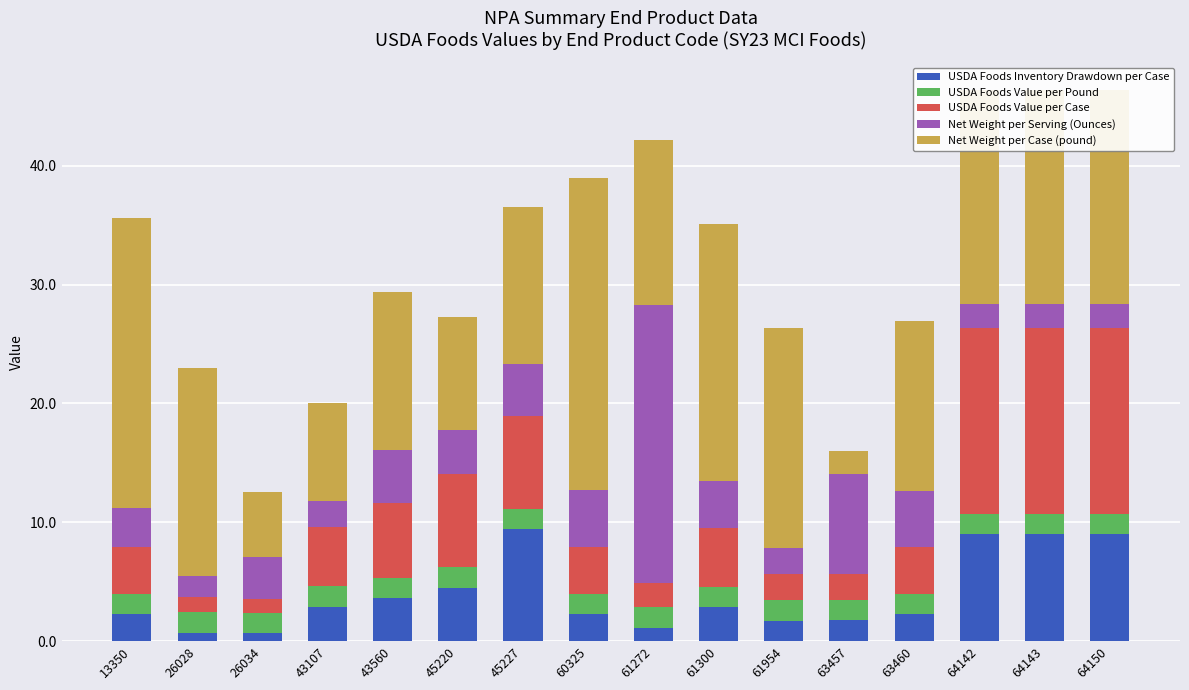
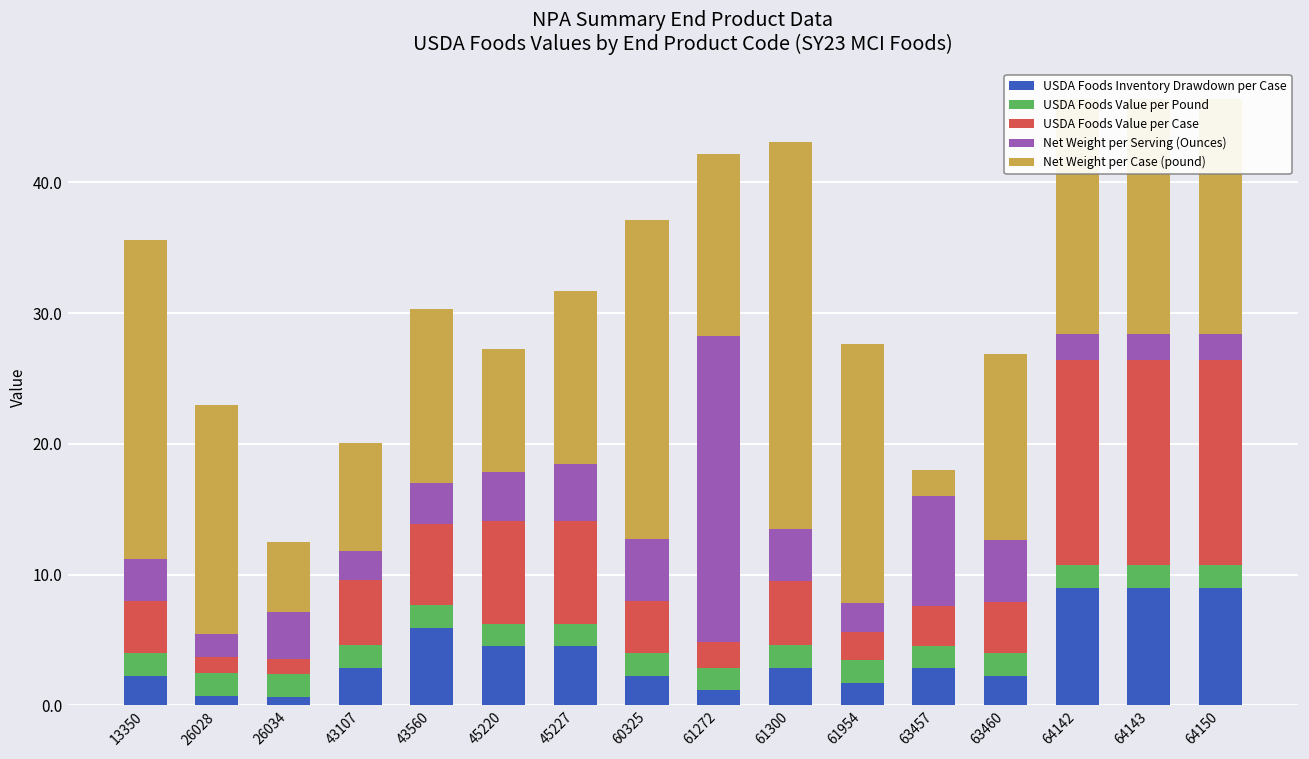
  {
    "USDA Foods Inventory Drawdown per Case": {
      "13350": 2.3,
      "26028": 0.7,
      "26034": 0.7,
      "43107": 2.9,
-     "43560": 3.6,
+     "43560": 5.9,
      "45220": 4.5,
-     "45227": 9.4,
+     "45227": 4.5,
      "60325": 2.3,
      "61272": 1.1,
      "61300": 2.9,
      "61954": 1.7,
-     "63457": 1.8,
+     "63457": 2.8,
      "63460": 2.3,
      "64142": 9.0,
      "64143": 9.0,
      "64150": 9.0
    },
    "USDA Foods Value per Pound": {
      "13350": 1.7,
      "26028": 1.7,
      "26034": 1.7,
      "43107": 1.7,
      "43560": 1.7,
      "45220": 1.7,
      "45227": 1.7,
      "60325": 1.7,
      "61272": 1.7,
      "61300": 1.7,
      "61954": 1.7,
      "63457": 1.7,
      "63460": 1.7,
      "64142": 1.7,
      "64143": 1.7,
      "64150": 1.7
    },
    "USDA Foods Value per Case": {
      "13350": 3.9,
      "26028": 1.2,
      "26034": 1.1,
      "43107": 5.0,
      "43560": 6.3,
      "45220": 7.8,
      "45227": 7.8,
      "60325": 3.9,
      "61272": 2.0,
      "61300": 4.9,
      "61954": 2.2,
-     "63457": 2.1,
+     "63457": 3.0,
      "63460": 3.9,
      "64142": 15.6,
      "64143": 15.6,
      "64150": 15.6
    },
    "Net Weight per Serving (Ounces)": {
      "13350": 3.3,
      "26028": 1.8,
      "26034": 3.6,
      "43107": 2.2,
-     "43560": 4.5,
+     "43560": 3.1,
      "45220": 3.8,
      "45227": 4.4,
      "60325": 4.8,
      "61272": 23.4,
      "61300": 4.0,
      "61954": 2.2,
      "63457": 8.4,
      "63460": 4.8,
      "64142": 2.0,
      "64143": 2.0,
      "64150": 2.0
    },
    "Net Weight per Case (pound)": {
      "13350": 24.4,
      "26028": 17.5,
      "26034": 5.4,
      "43107": 8.2,
      "43560": 13.4,
      "45220": 9.4,
      "45227": 13.2,
-     "60325": 26.2,
+     "60325": 24.4,
      "61272": 14.0,
-     "61300": 21.6,
-     "61954": 18.5,
+     "61300": 29.6,
+     "61954": 19.8,
      "63457": 2.0,
      "63460": 14.2
    }
  }
